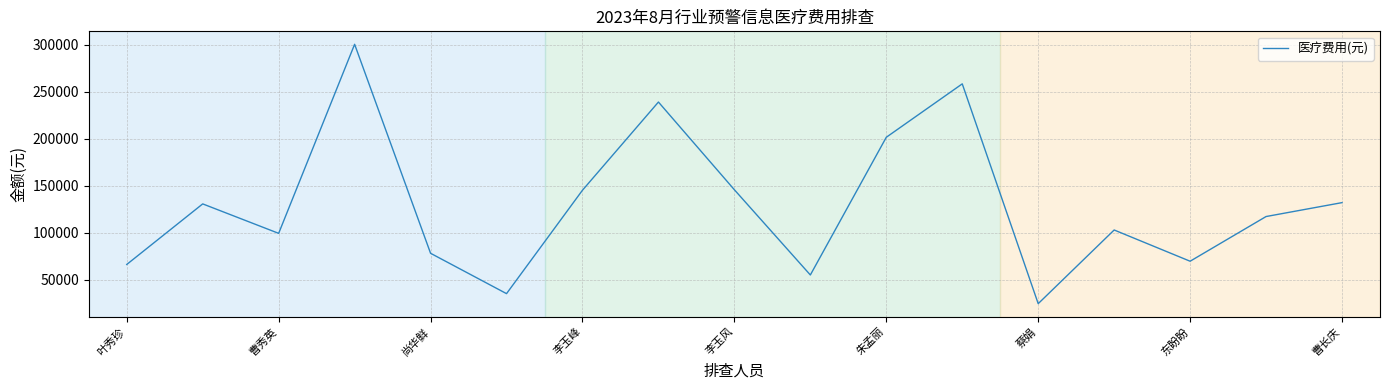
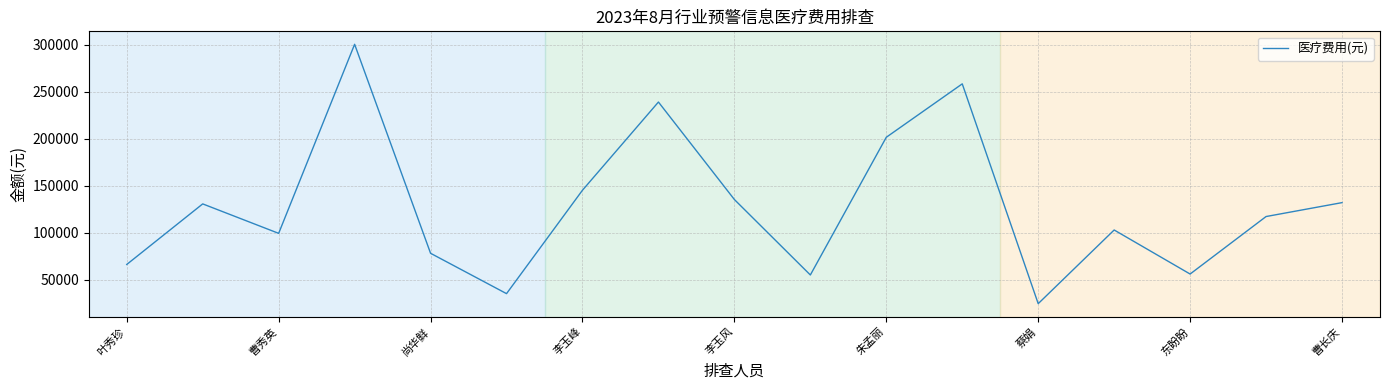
  {
    "叶秀珍": 70000,
    "曹秀英": 100000,
    "尚华鲜": 80000,
    "李玉峰": 150000,
-   "李玉风": 150000,
+   "李玉风": 140000,
    "朱孟丽": 200000,
    "蔡娟": 20000,
-   "东盼盼": 70000,
+   "东盼盼": 60000,
    "曹长庆": 130000
  }
